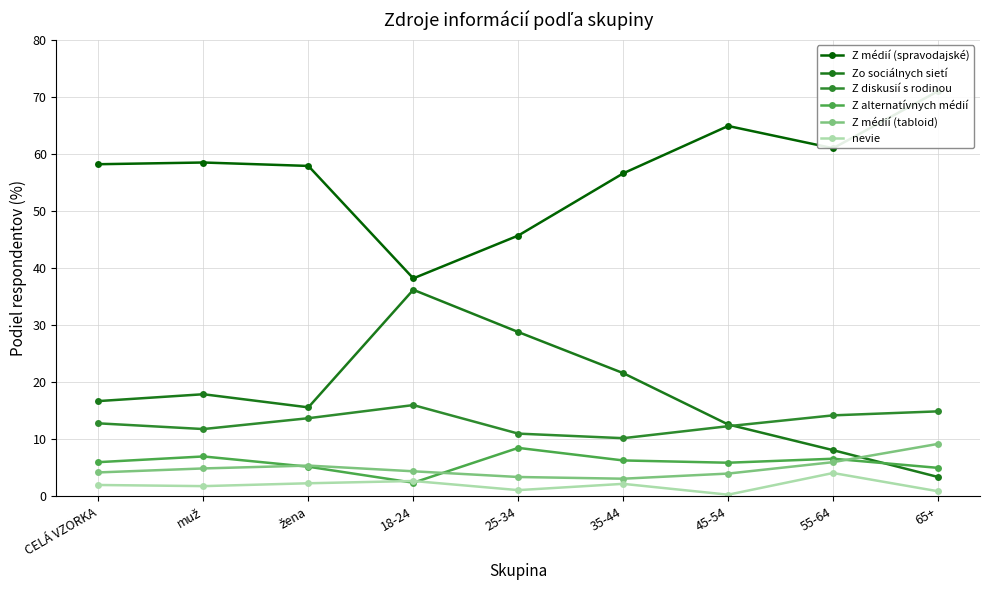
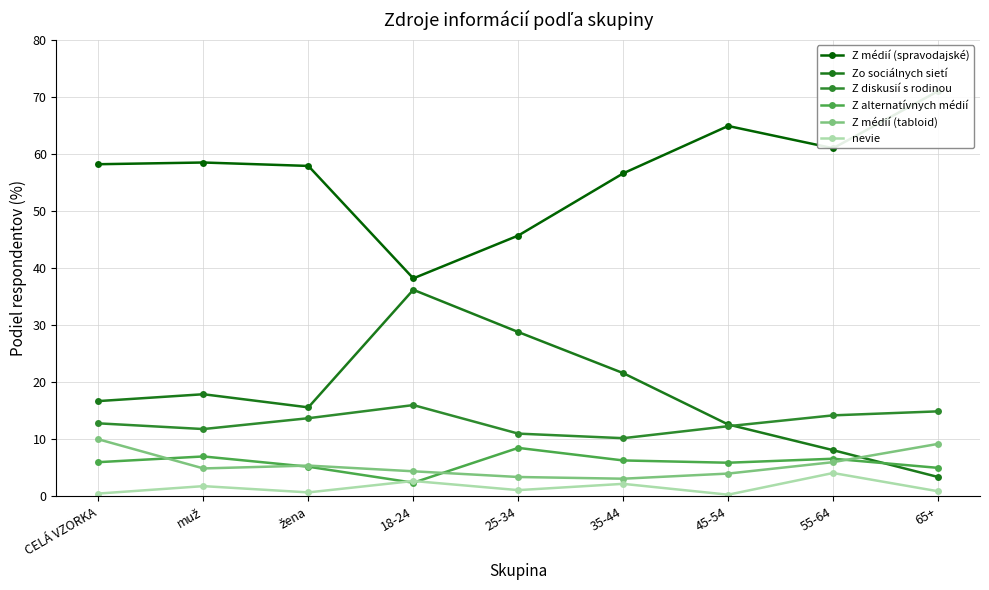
  {
    "Z médií (tabloid)": {
-     "CELÁ VZORKA": 4,
+     "CELÁ VZORKA": 10,
      "muž": 5,
      "18-24": 4,
      "25-34": 3,
      "35-44": 3,
      "45-54": 4,
      "55-64": 6,
      "65+": 9
    },
    "nevie": {
-     "CELÁ VZORKA": 2,
+     "CELÁ VZORKA": 1,
      "muž": 2,
-     "žena": 2,
+     "žena": 1,
      "25-34": 1,
      "35-44": 2,
      "45-54": 0,
      "55-64": 4,
      "65+": 1
    }
  }
